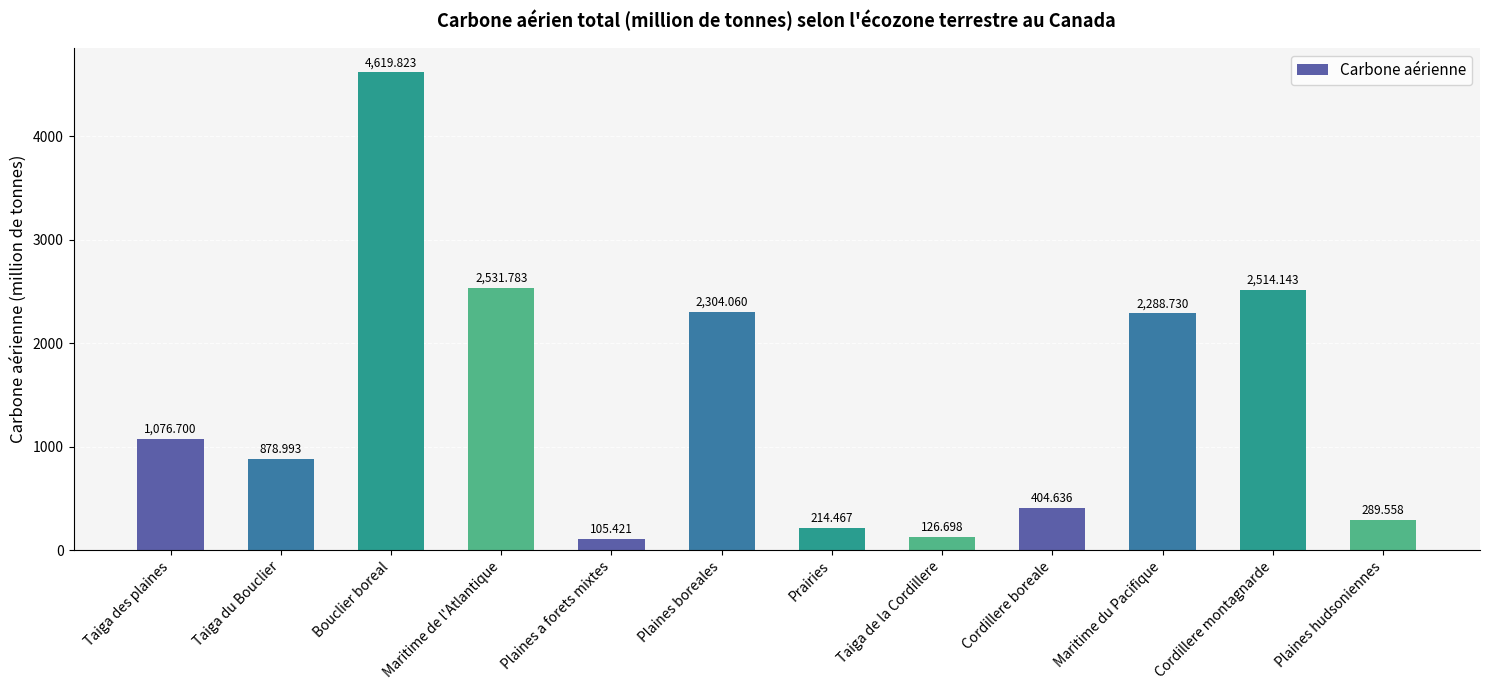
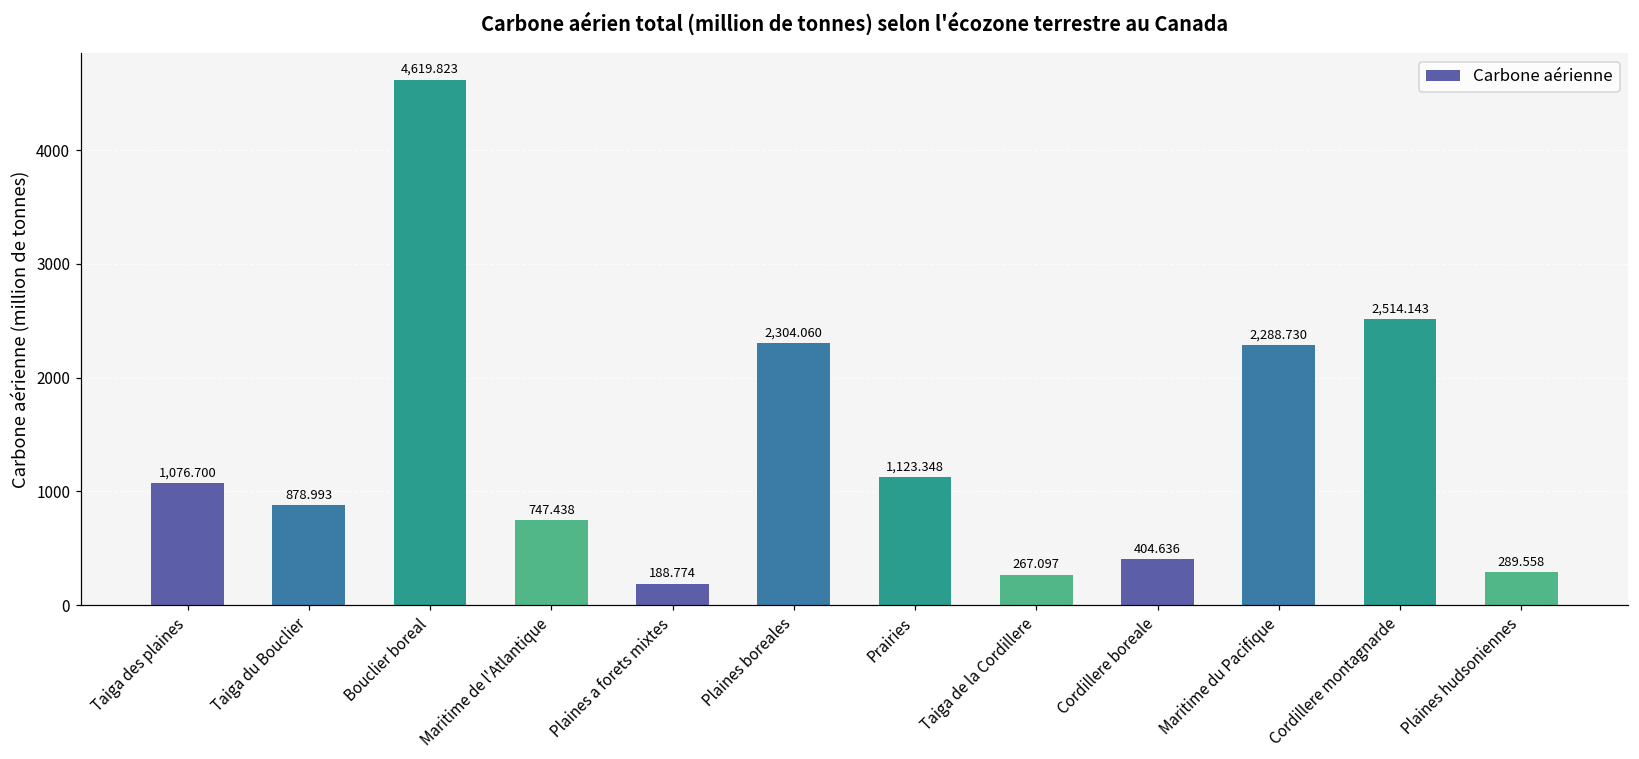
  {
    "Taiga des plaines": "1,076.700",
    "Taiga du Bouclier": "878.993",
    "Bouclier boreal": "4,619.823",
-   "Maritime de l'Atlantique": "2,531.783",
-   "Plaines a forets mixtes": "105.421",
+   "Maritime de l'Atlantique": "747.438",
+   "Plaines a forets mixtes": "188.774",
    "Plaines boreales": "2,304.060",
-   "Prairies": "214.467",
-   "Taiga de la Cordillere": "126.698",
+   "Prairies": "1,123.348",
+   "Taiga de la Cordillere": "267.097",
    "Cordillere boreale": "404.636",
    "Maritime du Pacifique": "2,288.730",
    "Cordillere montagnarde": "2,514.143",
    "Plaines hudsoniennes": "289.558"
  }
